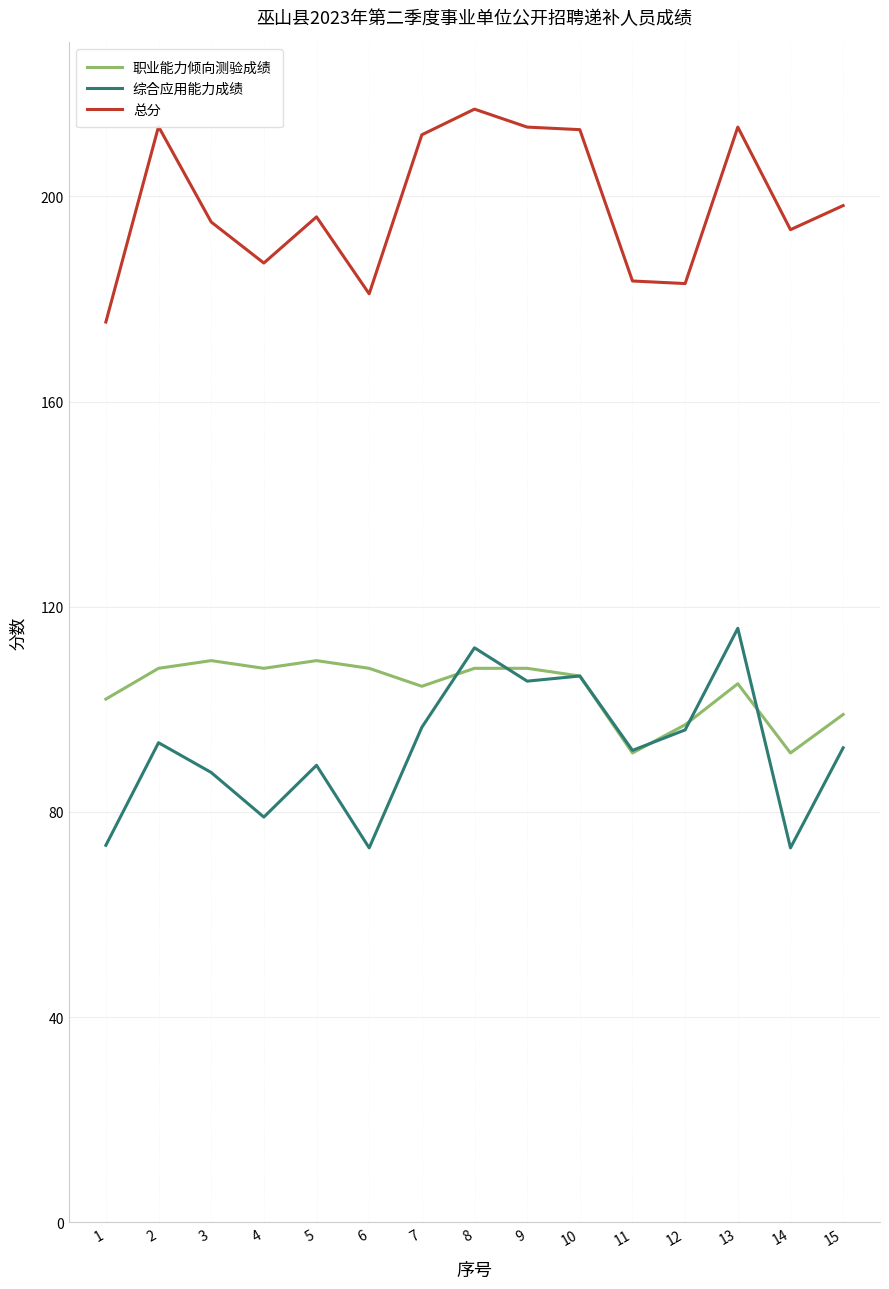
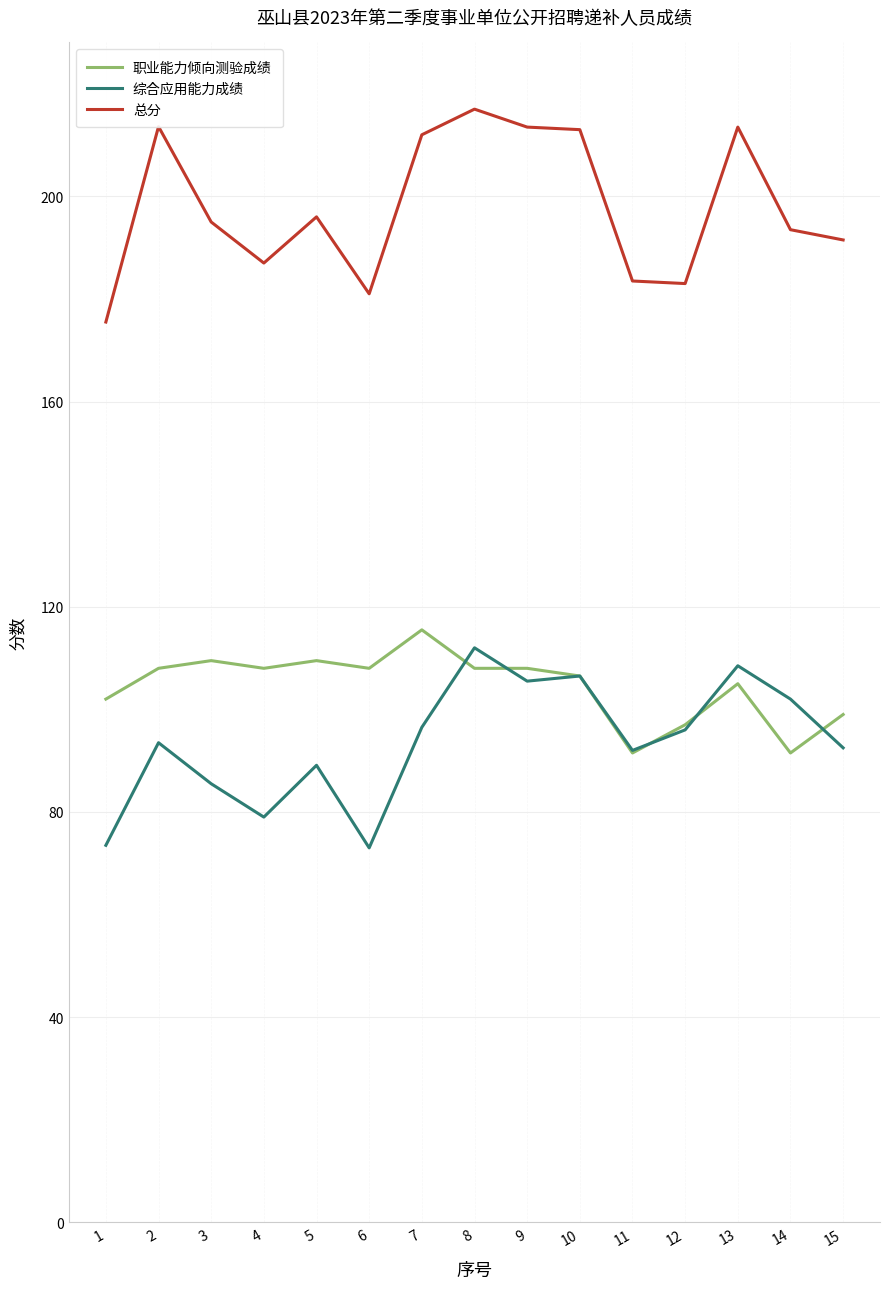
  {
    "职业能力倾向测验成绩": {
      "1": 102,
      "2": 108,
      "3": 110,
      "4": 108,
      "5": 110,
      "6": 108,
-     "7": 105,
+     "7": 116,
      "8": 108,
      "9": 108,
      "11": 92,
      "12": 97,
      "13": 105,
      "14": 92,
      "15": 99
    },
    "综合应用能力成绩": {
      "1": 74,
      "2": 94,
-     "3": 88,
+     "3": 86,
      "4": 79,
      "5": 89,
      "6": 73,
      "7": 97,
      "8": 112,
      "9": 106,
      "11": 92,
      "12": 96,
-     "13": 116,
-     "14": 73,
+     "13": 109,
+     "14": 102,
      "15": 93
    },
    "总分": {
      "1": 176,
      "3": 195,
      "4": 187,
      "5": 196,
      "6": 181,
      "7": 212,
      "8": 217,
      "9": 214,
      "10": 213,
      "11": 184,
      "12": 183,
      "13": 214,
      "14": 194,
-     "15": 198
+     "15": 192
    }
  }
